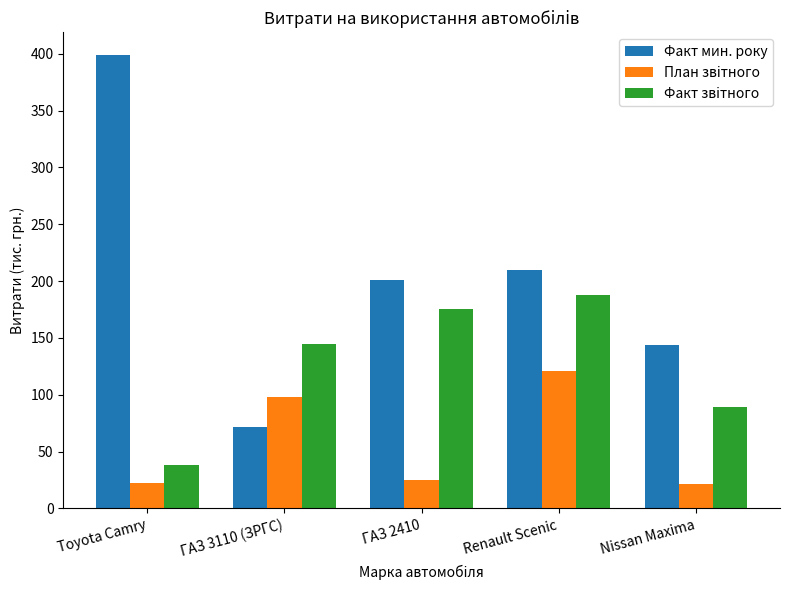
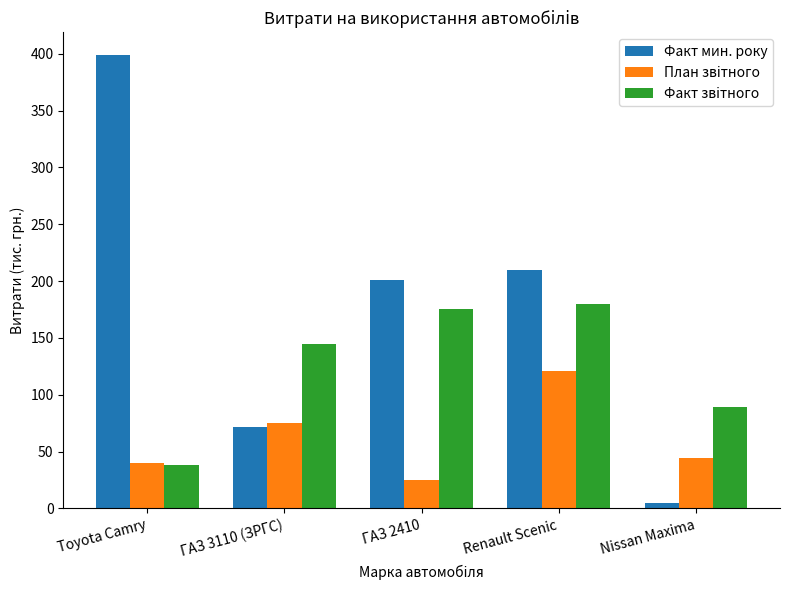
  {
    "Факт мин. року": {
      "Toyota Camry": 399,
      "ГАЗ 3110 (ЗРГС)": 72,
      "ГАЗ 2410": 201,
      "Renault Scenic": 210,
-     "Nissan Maxima": 144
+     "Nissan Maxima": 5
    },
    "План звітного": {
-     "Toyota Camry": 22,
-     "ГАЗ 3110 (ЗРГС)": 98,
+     "Toyota Camry": 40,
+     "ГАЗ 3110 (ЗРГС)": 75,
      "ГАЗ 2410": 25,
      "Renault Scenic": 121,
-     "Nissan Maxima": 21
+     "Nissan Maxima": 45
    },
    "Факт звітного": {
      "Toyota Camry": 38,
      "ГАЗ 3110 (ЗРГС)": 144,
      "ГАЗ 2410": 176,
-     "Renault Scenic": 188,
+     "Renault Scenic": 180,
      "Nissan Maxima": 89
    }
  }
